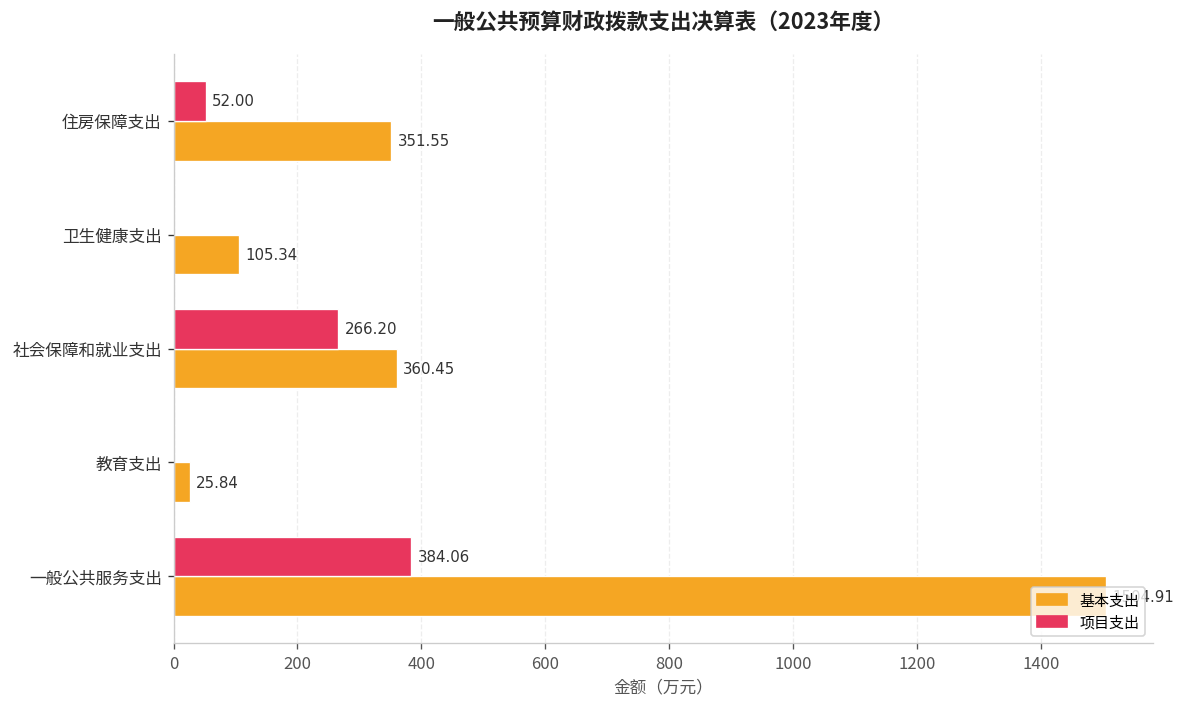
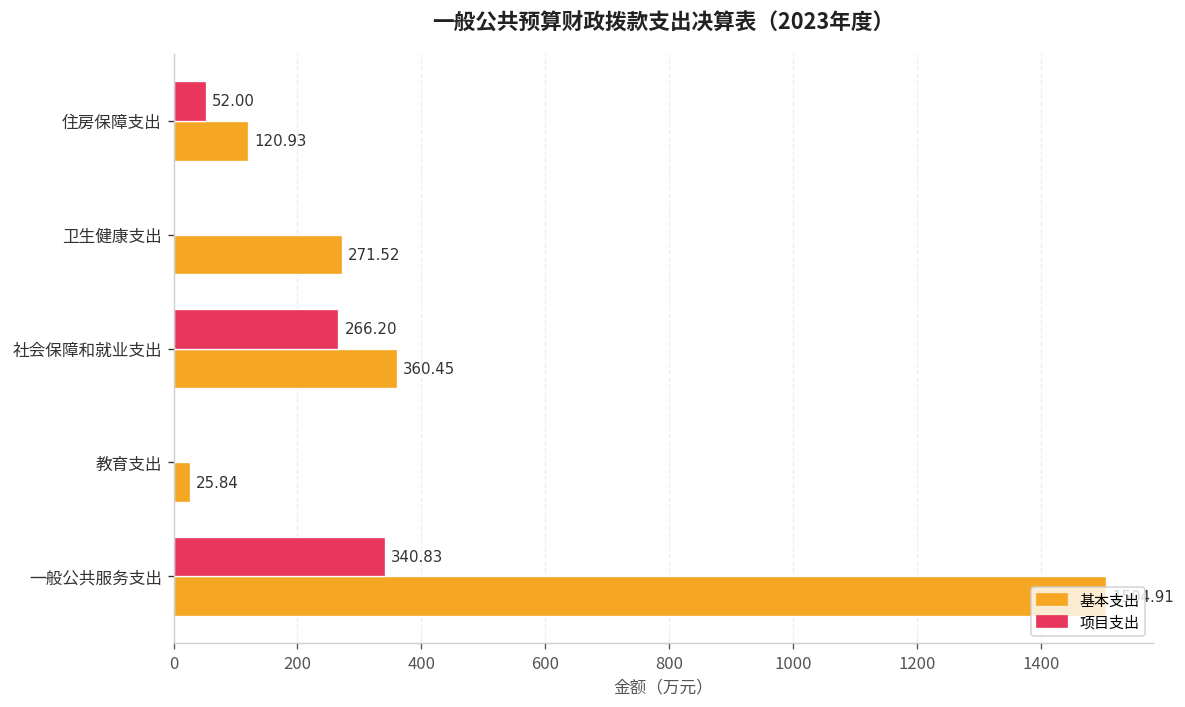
  {
    "基本支出": {
-     "住房保障支出": 351.55,
-     "卫生健康支出": 105.34,
+     "住房保障支出": 120.93,
+     "卫生健康支出": 271.52,
      "社会保障和就业支出": 360.45,
      "教育支出": 25.84
    },
    "项目支出": {
      "住房保障支出": 52.00,
      "社会保障和就业支出": 266.20,
-     "一般公共服务支出": 384.06
+     "一般公共服务支出": 340.83
    }
  }
